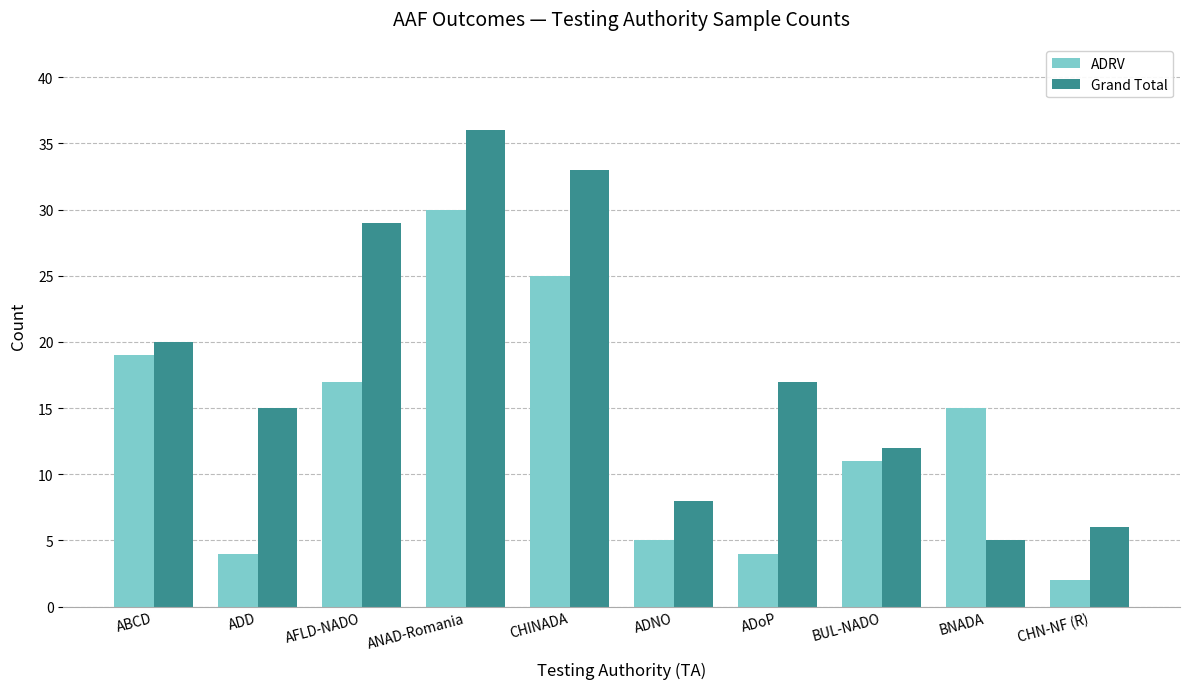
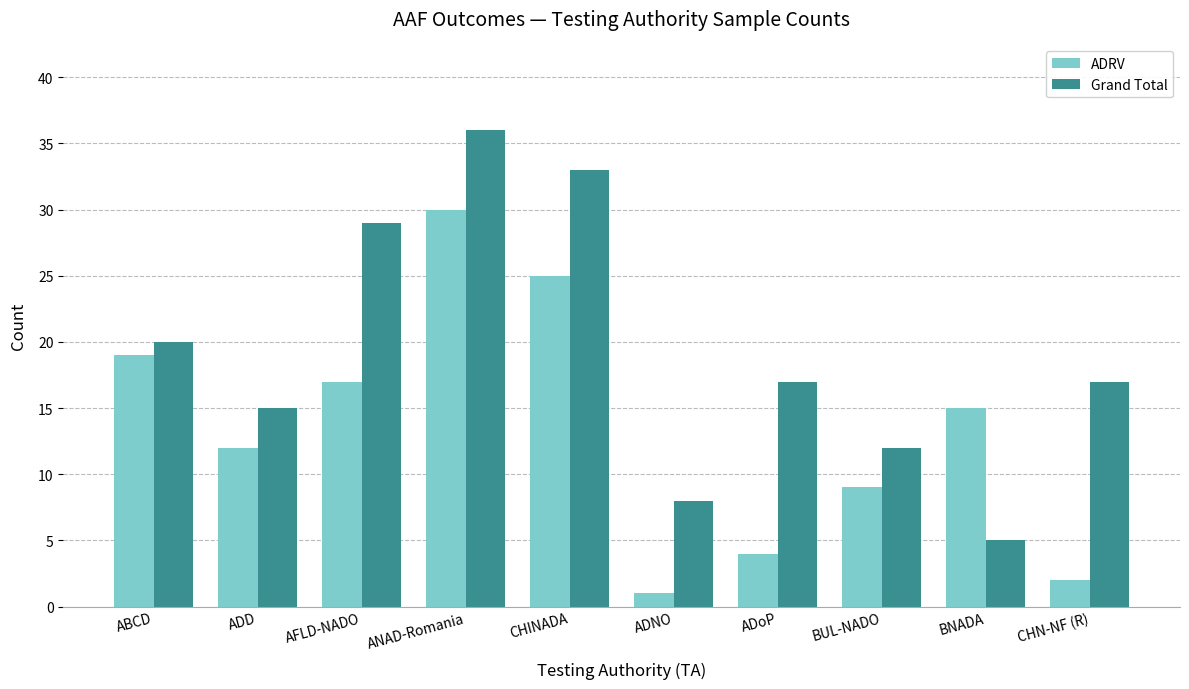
  {
    "ADRV": {
      "ABCD": 19,
-     "ADD": 4,
+     "ADD": 12,
      "AFLD-NADO": 17,
      "ANAD-Romania": 30,
      "CHINADA": 25,
-     "ADNO": 5,
+     "ADNO": 1,
      "ADoP": 4,
-     "BUL-NADO": 11,
+     "BUL-NADO": 9,
      "BNADA": 15,
      "CHN-NF (R)": 2
    },
    "Grand Total": {
      "ABCD": 20,
      "ADD": 15,
      "AFLD-NADO": 29,
      "ANAD-Romania": 36,
      "CHINADA": 33,
      "ADNO": 8,
      "ADoP": 17,
      "BUL-NADO": 12,
      "BNADA": 5,
-     "CHN-NF (R)": 6
+     "CHN-NF (R)": 17
    }
  }
